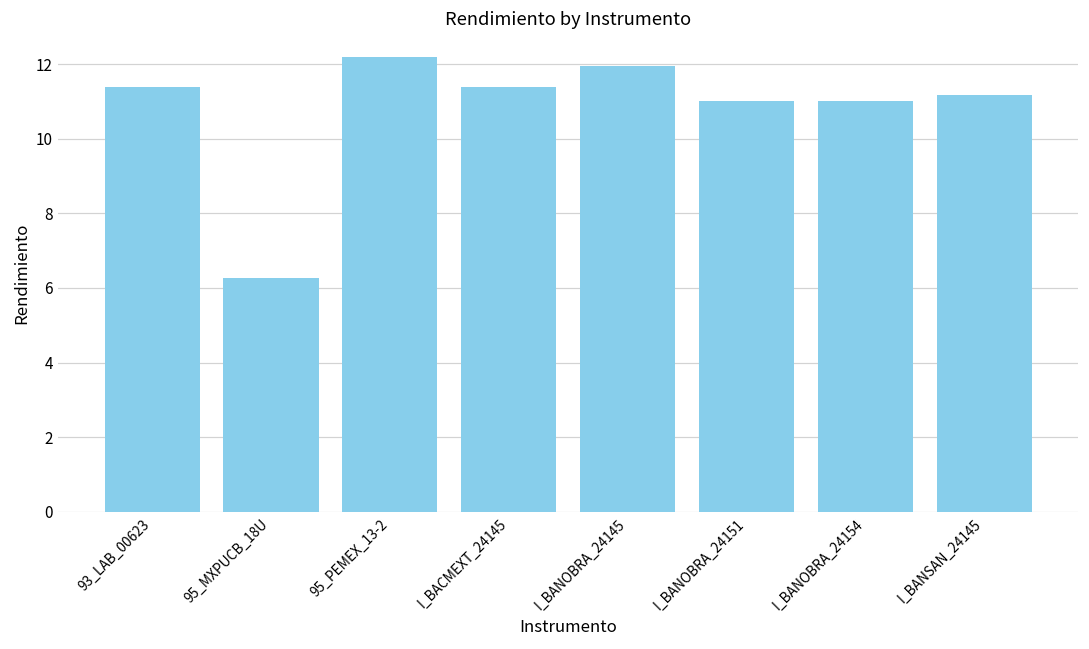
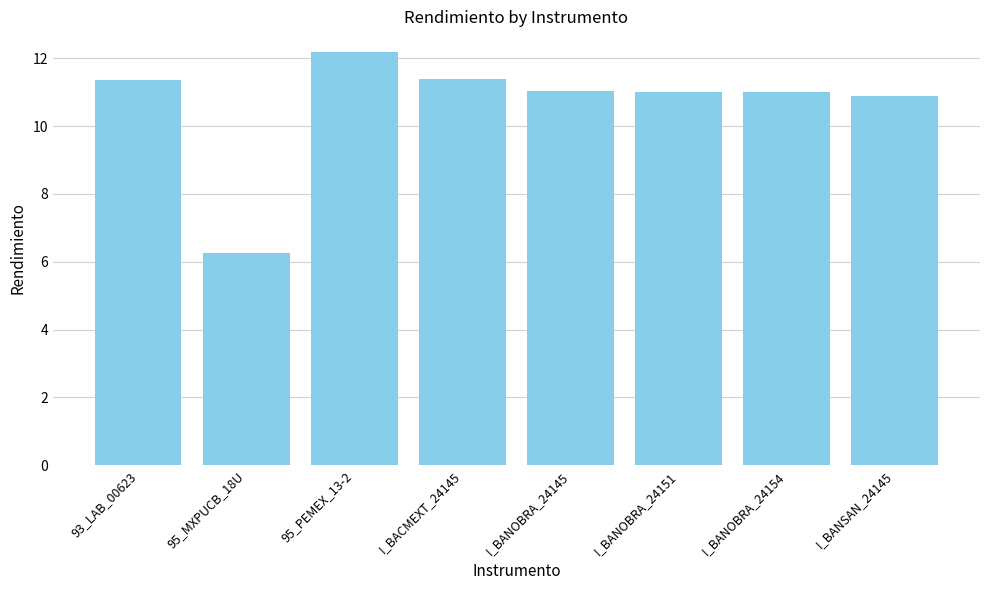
  {
    "93_LAB_00623": 11.4,
    "95_MXPUCB_18U": 6.3,
    "95_PEMEX_13-2": 12.2,
    "I_BACMEXT_24145": 11.4,
-   "I_BANOBRA_24145": 11.9,
+   "I_BANOBRA_24145": 11.0,
    "I_BANOBRA_24151": 11.0,
    "I_BANOBRA_24154": 11.0,
-   "I_BANSAN_24145": 11.2
+   "I_BANSAN_24145": 10.9
  }
